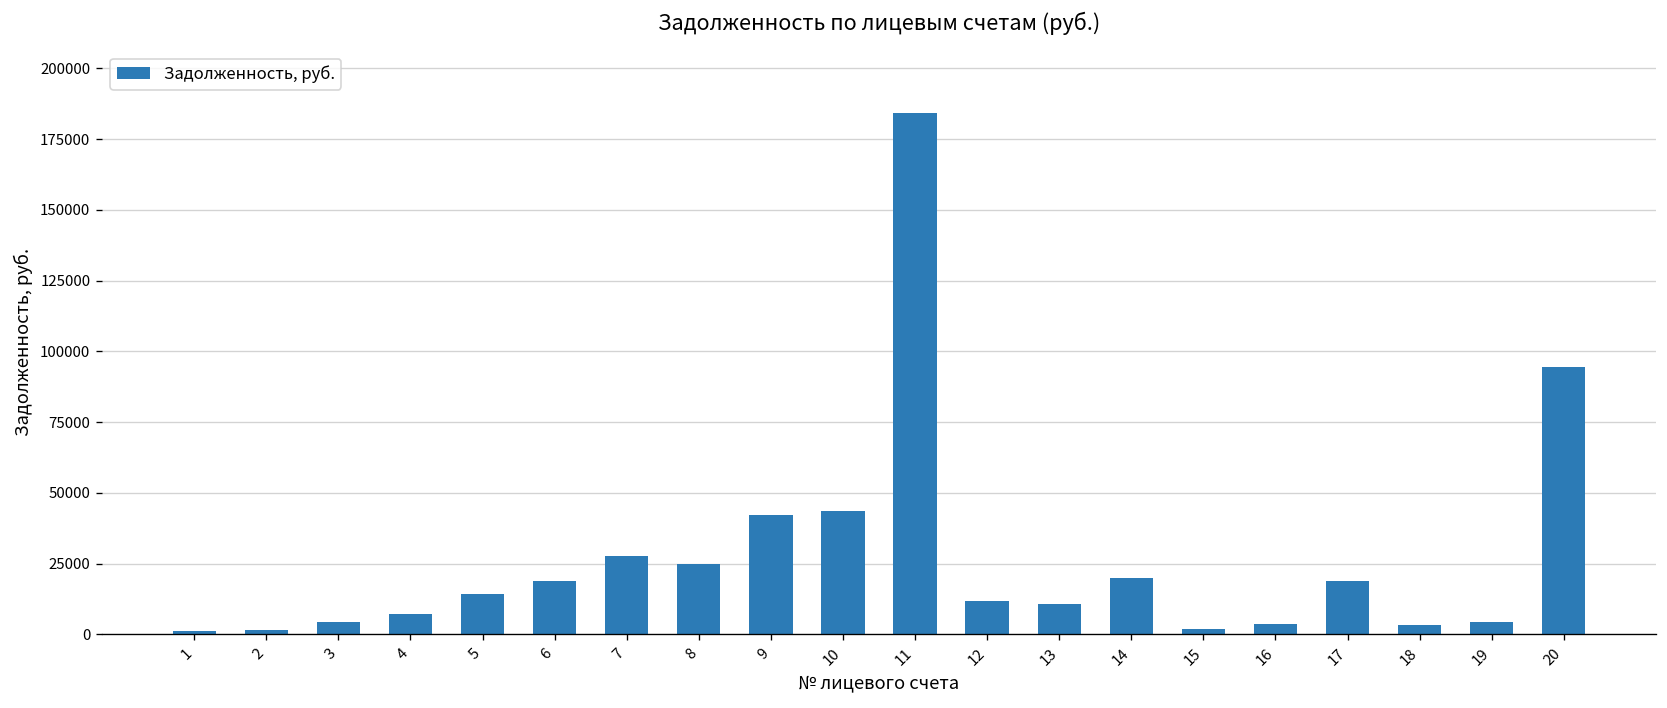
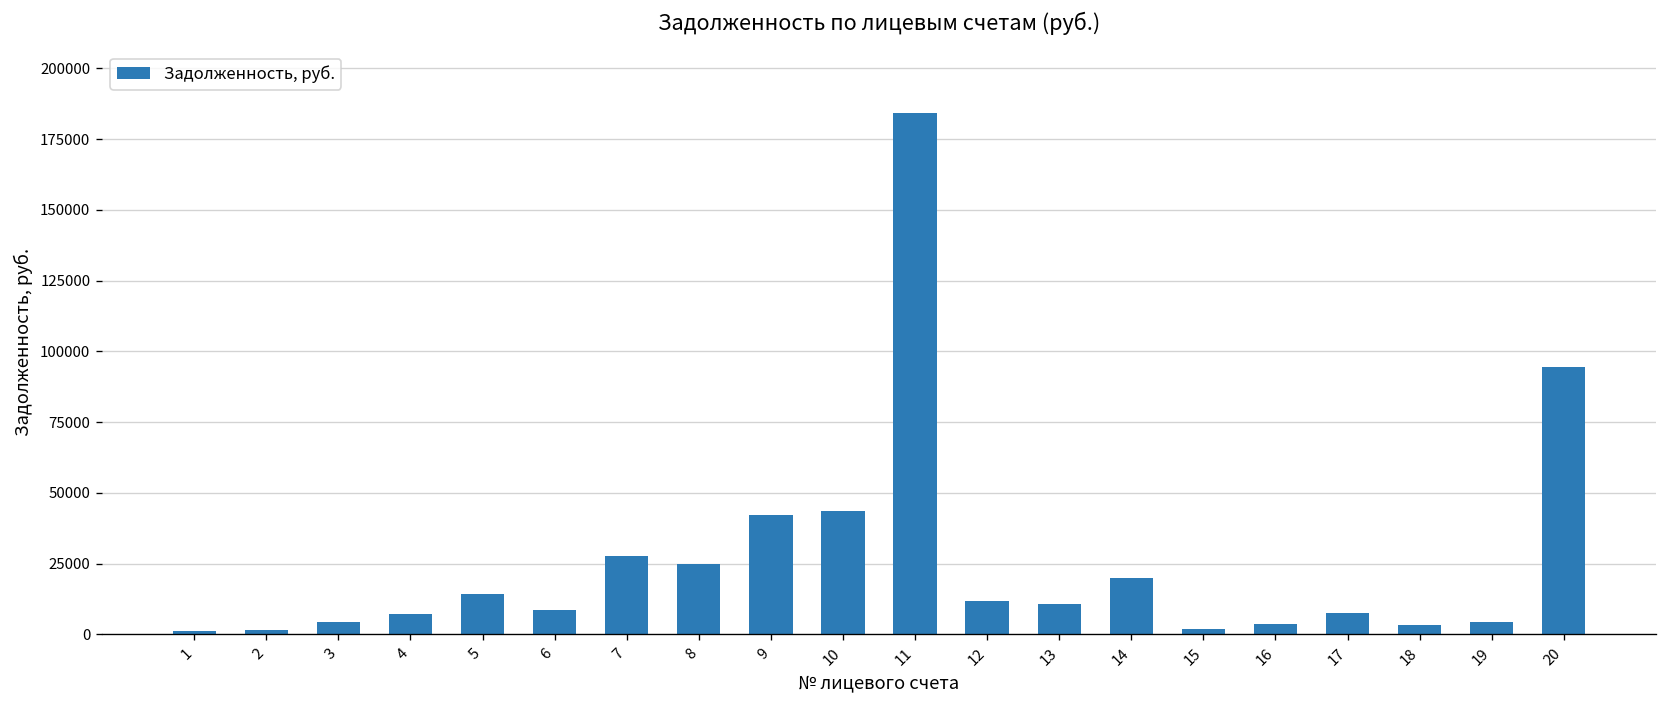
  {
    "1": 1000,
    "2": 2000,
    "3": 4000,
    "4": 7000,
    "5": 14000,
-   "6": 19000,
+   "6": 9000,
    "7": 28000,
    "8": 25000,
    "9": 42000,
    "10": 43000,
    "11": 184000,
    "12": 12000,
    "13": 11000,
    "14": 20000,
    "15": 2000,
    "16": 3000,
-   "17": 19000,
+   "17": 8000,
    "18": 3000,
    "19": 4000,
    "20": 94000
  }
